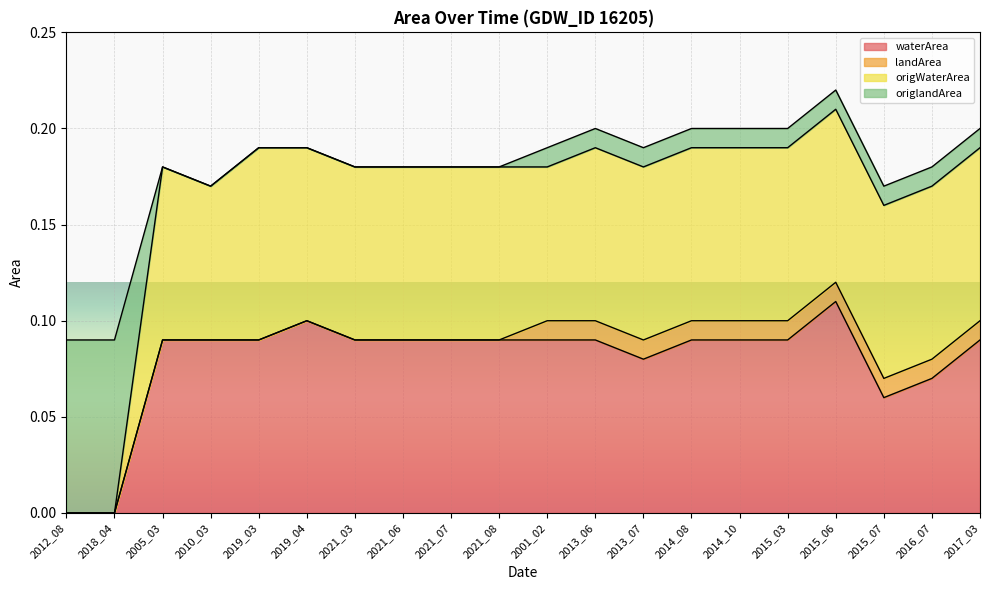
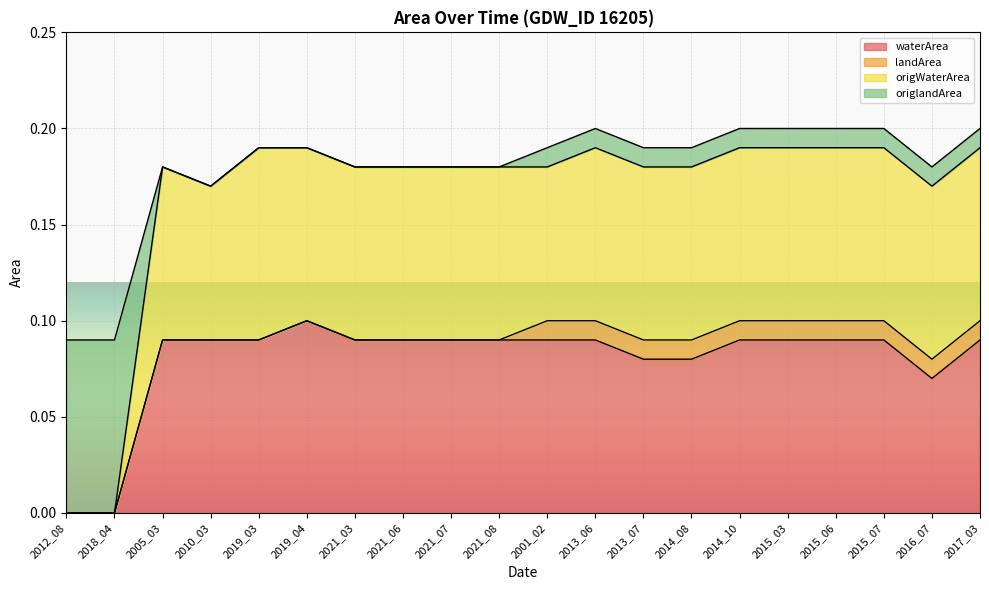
  {
    "waterArea": {
      "2001_02": 0.09,
      "2013_06": 0.09,
      "2013_07": 0.08,
-     "2014_08": 0.09,
+     "2014_08": 0.08,
      "2014_10": 0.09,
      "2015_03": 0.09,
-     "2015_06": 0.11,
-     "2015_07": 0.06,
+     "2015_06": 0.09,
+     "2015_07": 0.09,
      "2016_07": 0.07,
      "2017_03": 0.09
    },
    "landArea": {
      "2001_02": 0.01,
      "2013_06": 0.01,
      "2013_07": 0.01,
      "2014_08": 0.01,
      "2014_10": 0.01,
      "2015_03": 0.01,
      "2015_06": 0.01,
      "2015_07": 0.01,
      "2016_07": 0.01,
      "2017_03": 0.01
    },
    "origWaterArea": {
      "2001_02": 0.08,
      "2013_06": 0.09,
      "2013_07": 0.09,
      "2014_08": 0.09,
      "2014_10": 0.09,
      "2015_03": 0.09,
      "2015_06": 0.09,
      "2015_07": 0.09,
      "2016_07": 0.09,
      "2017_03": 0.09
    },
    "origlandArea": {
      "2012_08": 0.09,
      "2018_04": 0.09,
      "2001_02": 0.01,
      "2013_06": 0.01,
      "2013_07": 0.01,
      "2014_08": 0.01,
      "2014_10": 0.01,
      "2015_03": 0.01,
      "2015_06": 0.01,
      "2015_07": 0.01,
      "2016_07": 0.01,
      "2017_03": 0.01
    }
  }
